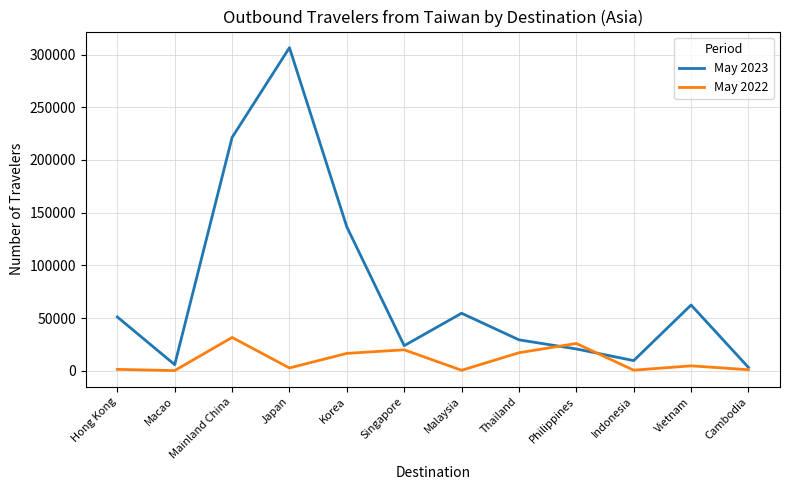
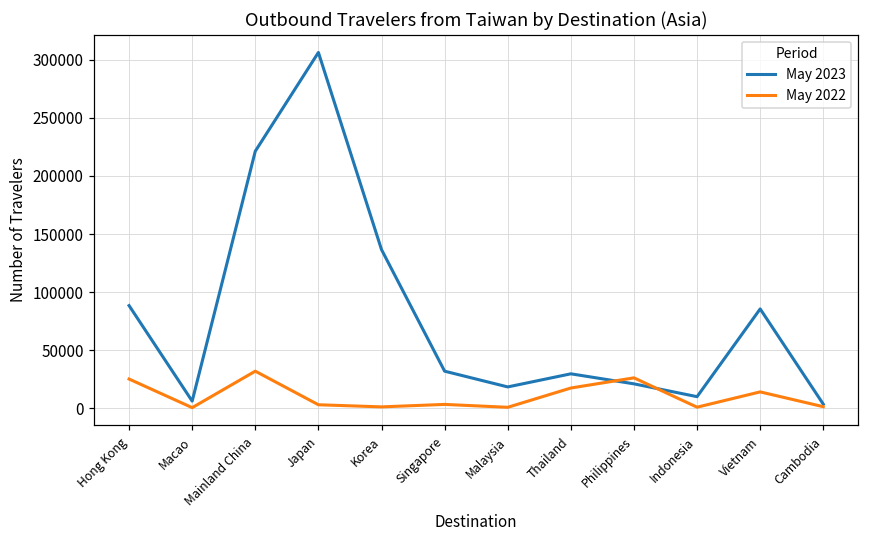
  {
    "May 2023": {
-     "Hong Kong": 51000,
+     "Hong Kong": 88000,
      "Macao": 6000,
      "Mainland China": 221000,
      "Japan": 306000,
      "Korea": 137000,
-     "Singapore": 24000,
-     "Malaysia": 55000,
+     "Singapore": 32000,
+     "Malaysia": 18000,
      "Thailand": 29000,
      "Philippines": 21000,
      "Indonesia": 10000,
-     "Vietnam": 63000
+     "Vietnam": 85000
    },
    "May 2022": {
-     "Hong Kong": 2000,
+     "Hong Kong": 25000,
      "Macao": 0,
      "Mainland China": 32000,
      "Japan": 3000,
-     "Korea": 17000,
-     "Singapore": 20000,
+     "Korea": 1000,
+     "Singapore": 3000,
      "Malaysia": 1000,
      "Thailand": 17000,
      "Philippines": 26000,
      "Indonesia": 1000,
-     "Vietnam": 5000
+     "Vietnam": 14000
    }
  }
